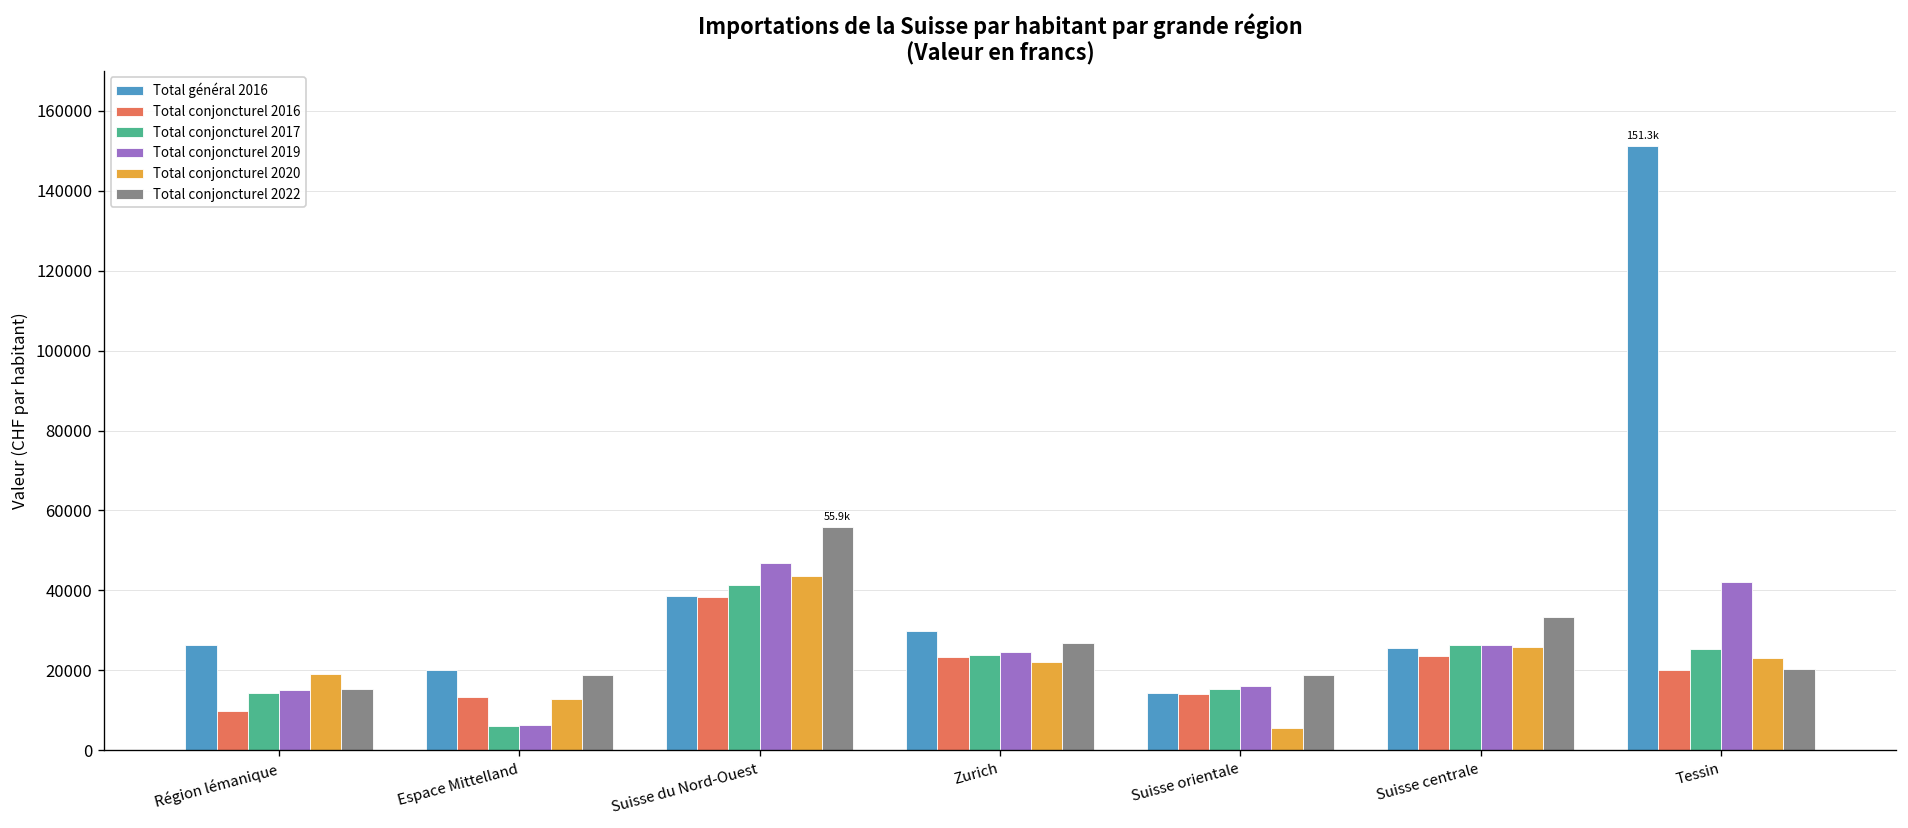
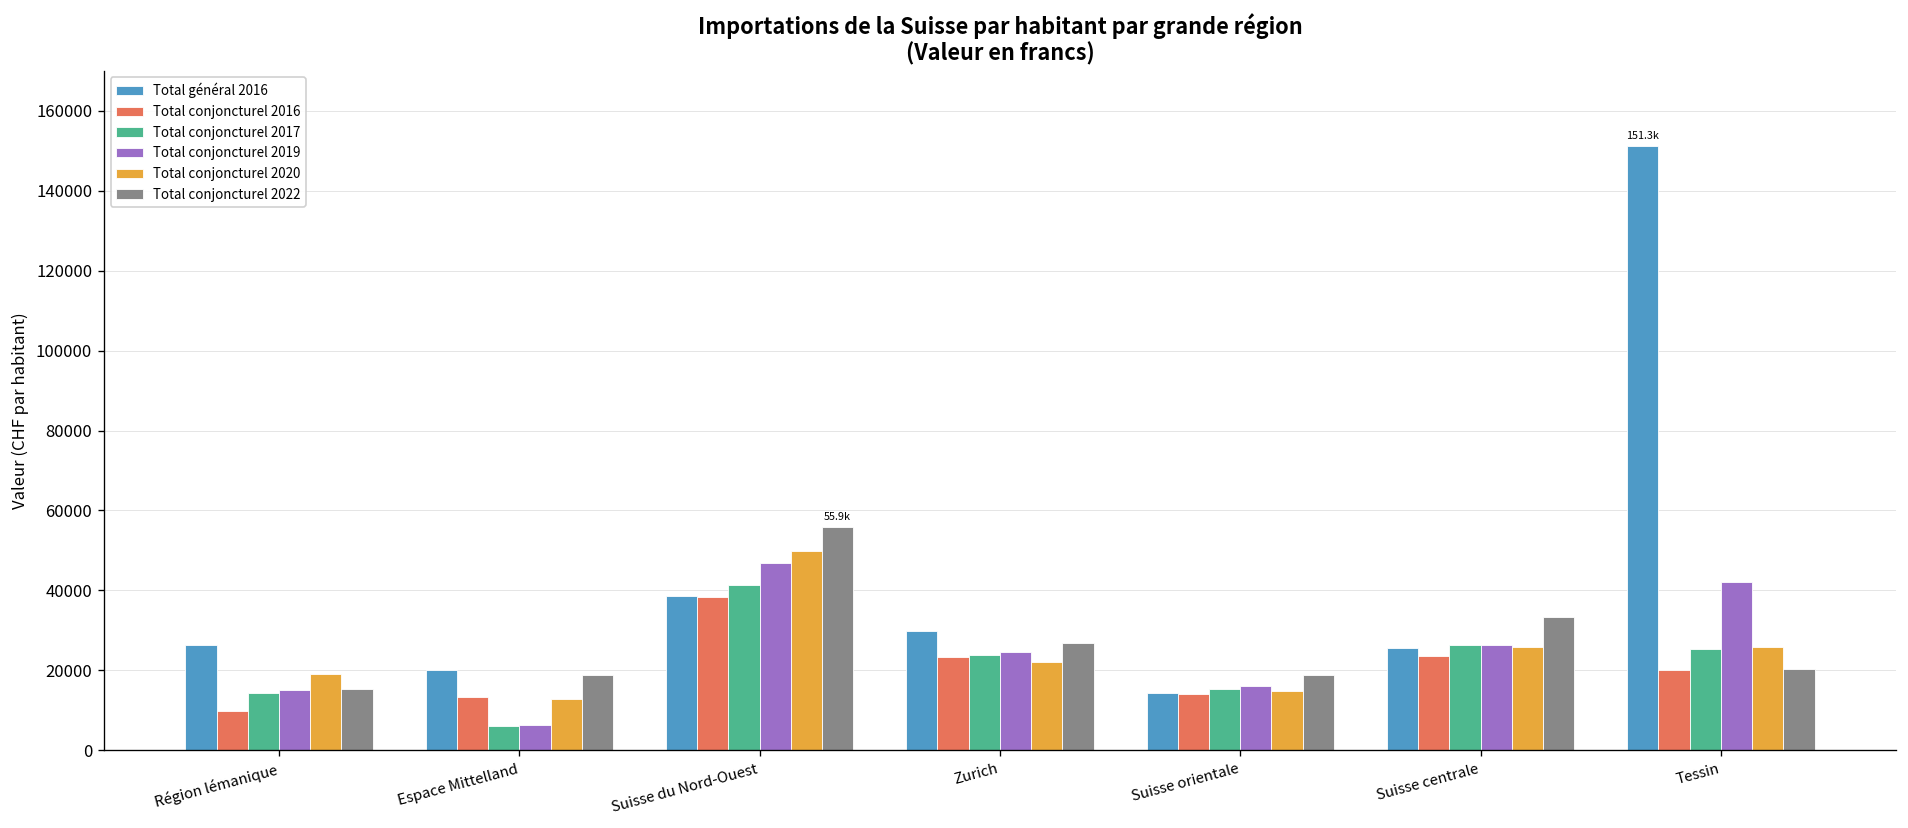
  {
    "Total général 2016": {
      "Tessin": "151.3k"
    },
    "Total conjoncturel 2016": {
      "Région lémanique": "10000",
      "Espace Mittelland": "13000",
      "Suisse du Nord-Ouest": "38000",
      "Zurich": "23000",
      "Suisse orientale": "14000",
      "Suisse centrale": "24000",
      "Tessin": "20000"
    },
    "Total conjoncturel 2017": {
      "Région lémanique": "14000",
      "Espace Mittelland": "6000",
      "Suisse du Nord-Ouest": "41000",
      "Zurich": "24000",
      "Suisse orientale": "15000",
      "Suisse centrale": "26000",
      "Tessin": "25000"
    },
    "Total conjoncturel 2019": {
      "Région lémanique": "15000",
      "Espace Mittelland": "6000",
      "Suisse du Nord-Ouest": "47000",
      "Zurich": "25000",
      "Suisse orientale": "16000",
      "Suisse centrale": "26000",
      "Tessin": "42000"
    },
    "Total conjoncturel 2020": {
      "Région lémanique": "19000",
      "Espace Mittelland": "13000",
-     "Suisse du Nord-Ouest": "44000",
+     "Suisse du Nord-Ouest": "50000",
      "Zurich": "22000",
-     "Suisse orientale": "6000",
+     "Suisse orientale": "15000",
      "Suisse centrale": "26000",
-     "Tessin": "23000"
+     "Tessin": "26000"
    },
    "Total conjoncturel 2022": {
      "Suisse du Nord-Ouest": "55.9k"
    }
  }
